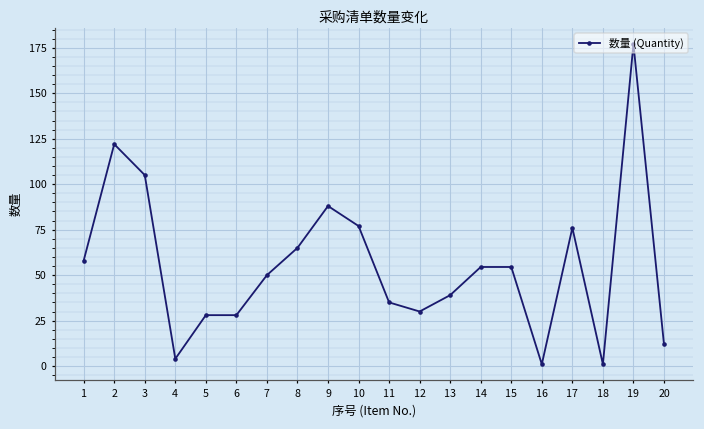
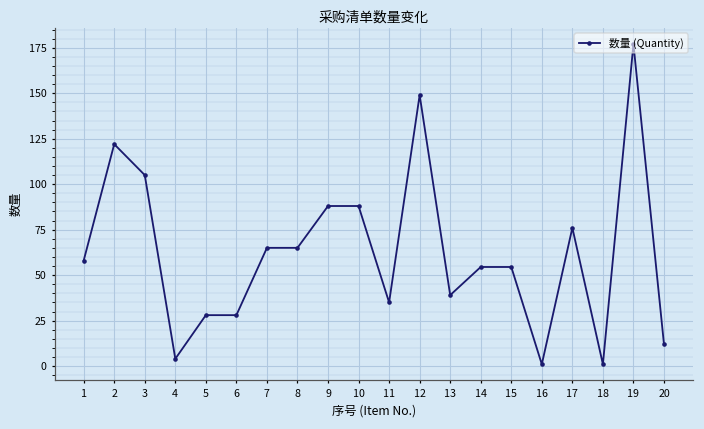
  {
    "1": 58,
    "2": 122,
    "3": 105,
    "4": 4,
    "5": 28,
    "6": 28,
-   "7": 50,
+   "7": 65,
    "8": 65,
    "9": 88,
-   "10": 77,
+   "10": 88,
    "11": 35,
-   "12": 30,
+   "12": 149,
    "13": 39,
    "14": 54,
    "15": 54,
    "16": 1,
    "17": 76,
    "18": 1,
    "20": 12
  }
